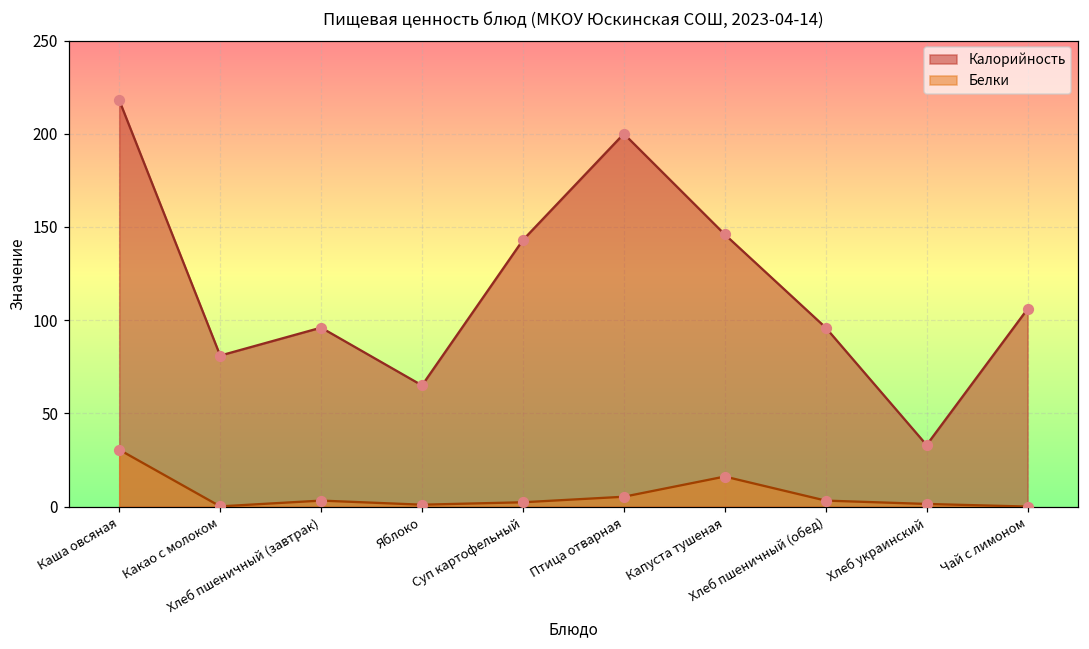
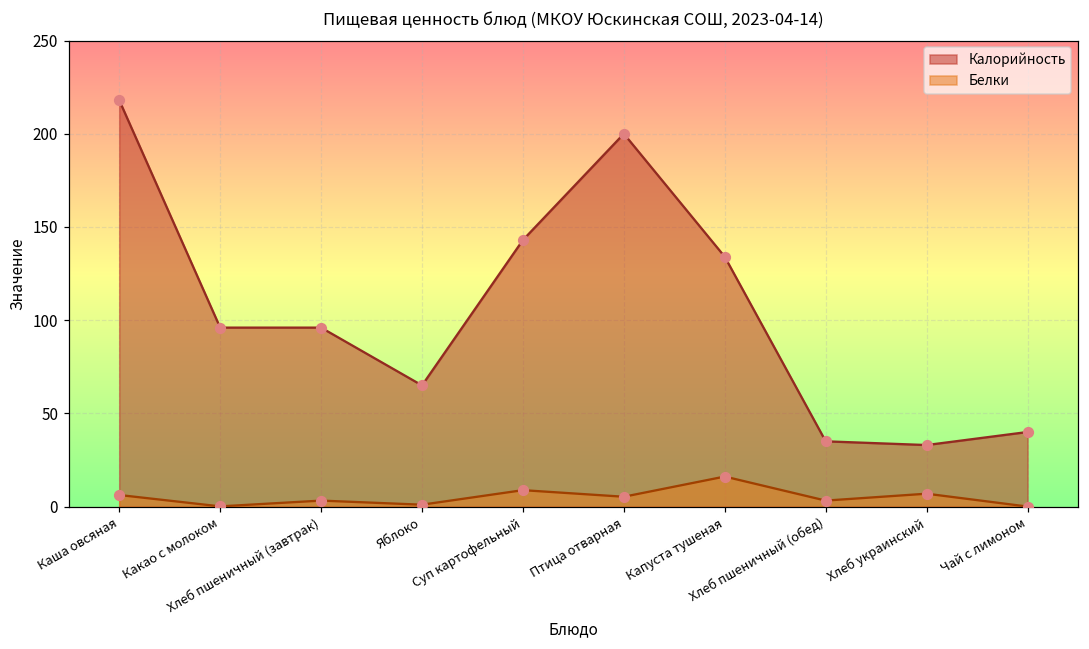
  {
    "Калорийность": {
      "Каша овсяная": 218,
-     "Какао с молоком": 81,
+     "Какао с молоком": 96,
      "Хлеб пшеничный (завтрак)": 96,
      "Яблоко": 65,
      "Суп картофельный": 143,
      "Птица отварная": 200,
-     "Капуста тушеная": 146,
-     "Хлеб пшеничный (обед)": 96,
+     "Капуста тушеная": 134,
+     "Хлеб пшеничный (обед)": 35,
      "Хлеб украинский": 33,
-     "Чай с лимоном": 106
+     "Чай с лимоном": 40
    },
    "Белки": {
-     "Каша овсяная": 31,
+     "Каша овсяная": 6,
      "Какао с молоком": 0,
      "Хлеб пшеничный (завтрак)": 3,
      "Яблоко": 1,
-     "Суп картофельный": 2,
+     "Суп картофельный": 9,
      "Птица отварная": 5,
      "Капуста тушеная": 16,
      "Хлеб пшеничный (обед)": 3,
-     "Хлеб украинский": 1,
+     "Хлеб украинский": 7,
      "Чай с лимоном": 0
    }
  }
